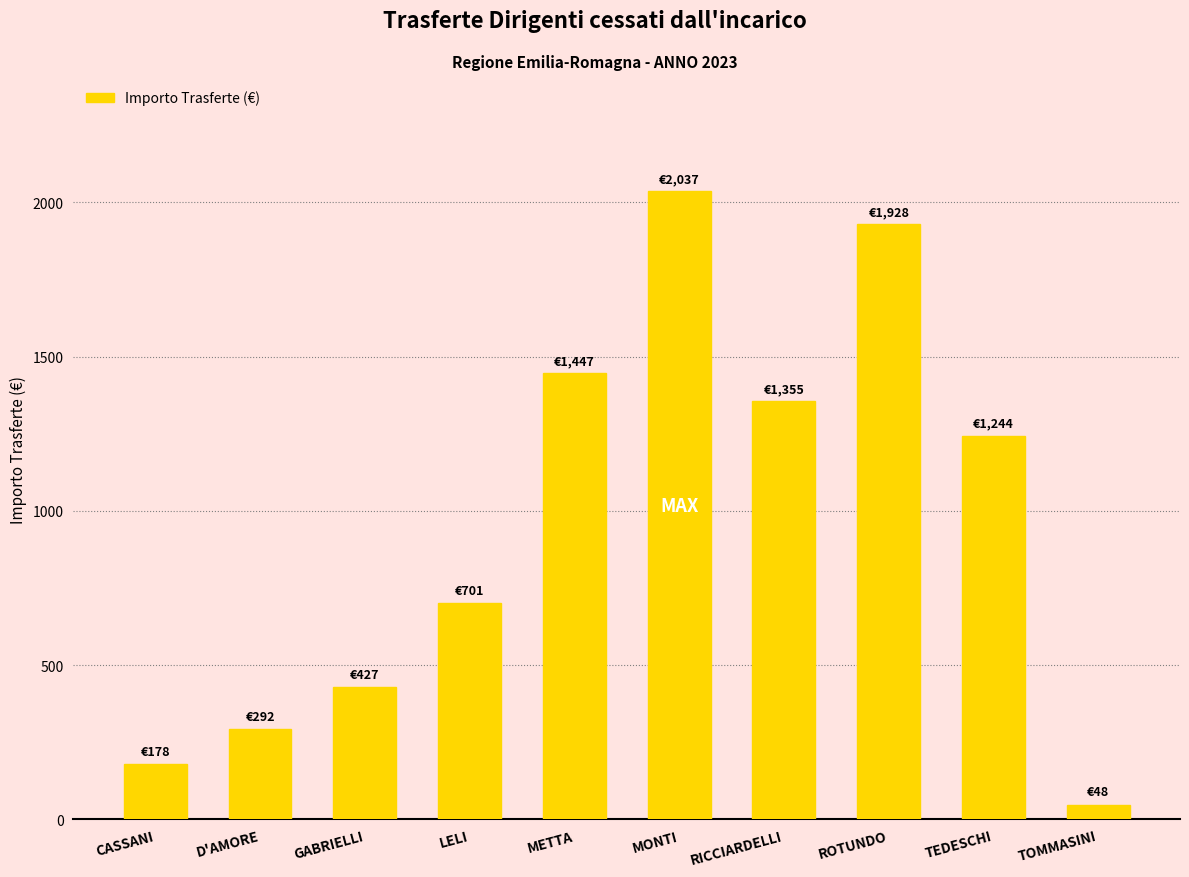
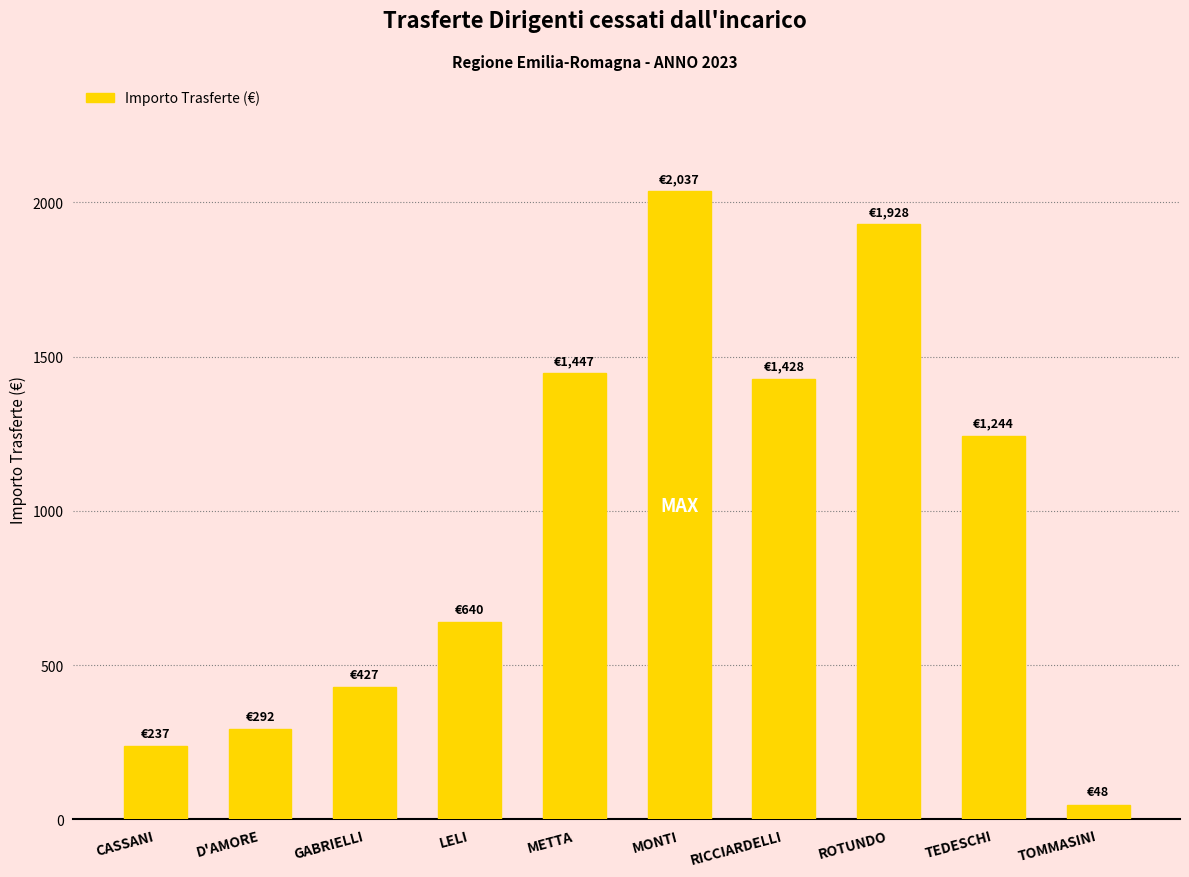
  {
-   "CASSANI": "€178",
+   "CASSANI": "€237",
    "D'AMORE": "€292",
    "GABRIELLI": "€427",
-   "LELI": "€701",
+   "LELI": "€640",
    "METTA": "€1,447",
    "MONTI": "€2,037",
-   "RICCIARDELLI": "€1,355",
+   "RICCIARDELLI": "€1,428",
    "ROTUNDO": "€1,928",
    "TEDESCHI": "€1,244",
    "TOMMASINI": "€48"
  }
